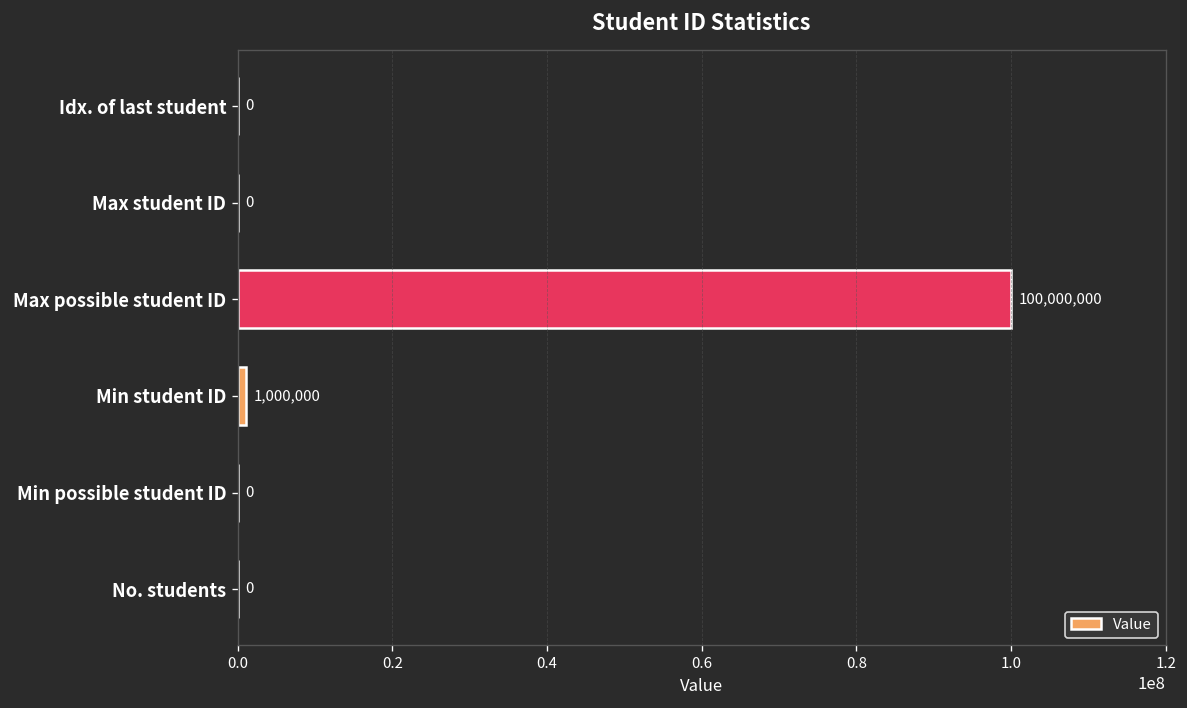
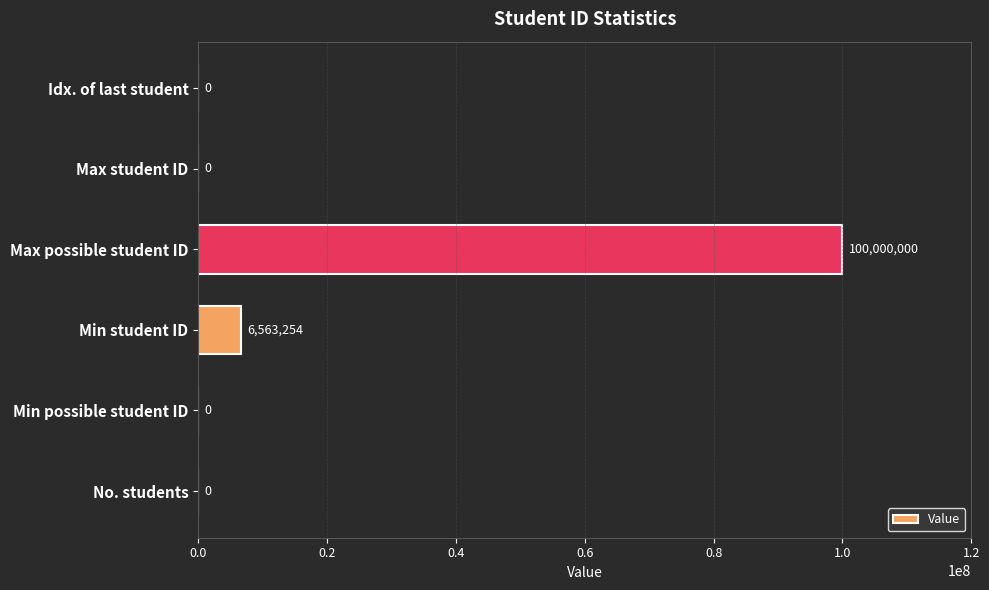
  {
    "Idx. of last student": "0",
    "Max student ID": "0",
    "Max possible student ID": "100,000,000",
-   "Min student ID": "1,000,000",
+   "Min student ID": "6,563,254",
    "Min possible student ID": "0",
    "No. students": "0"
  }
